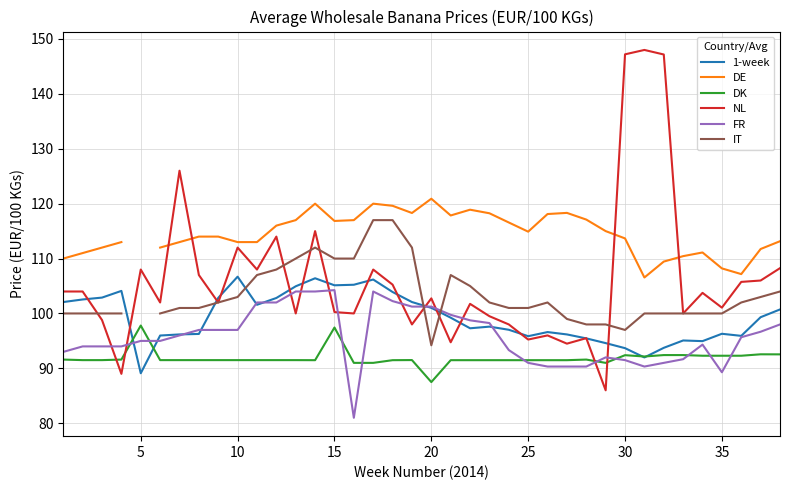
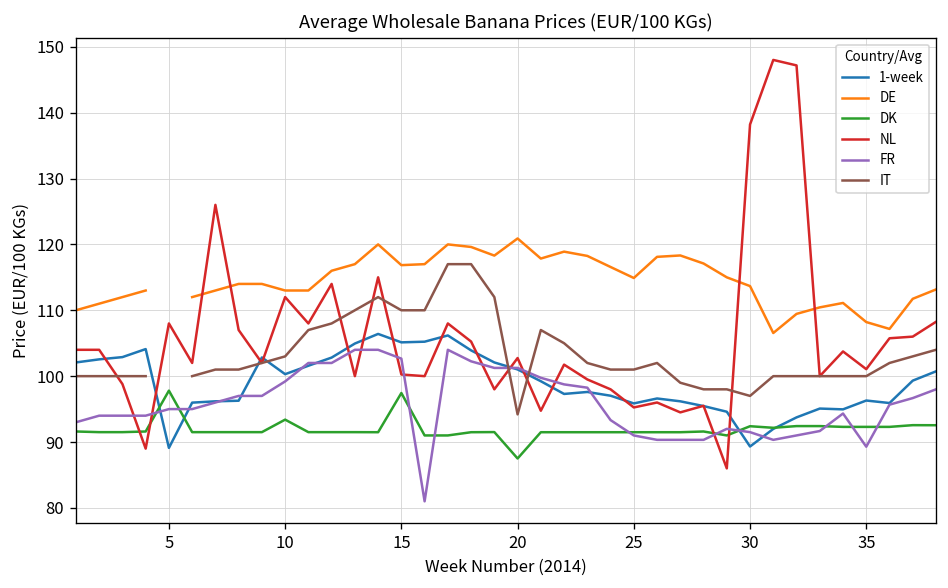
  {
    "1-week": {
      "5": 89,
-     "10": 107,
+     "10": 100,
      "15": 105,
      "25": 96,
-     "30": 94,
+     "30": 89,
      "35": 96
    },
    "DE": {
      "10": 113,
      "15": 117,
      "20": 121,
      "25": 115,
      "30": 114,
      "35": 108
    },
    "DK": {
      "5": 98,
-     "10": 92,
+     "10": 93,
      "15": 97,
      "20": 88,
      "25": 91,
      "30": 92,
      "35": 92
    },
    "NL": {
      "5": 108,
      "10": 112,
      "15": 100,
      "20": 103,
      "25": 95,
-     "30": 147,
+     "30": 138,
      "35": 101
    },
    "FR": {
      "5": 95,
-     "10": 97,
-     "15": 104,
+     "10": 99,
+     "15": 103,
      "25": 91,
      "30": 92,
      "35": 89
    },
    "IT": {
      "10": 103,
      "15": 110,
      "20": 94,
      "25": 101,
      "30": 97,
      "35": 100
    }
  }
